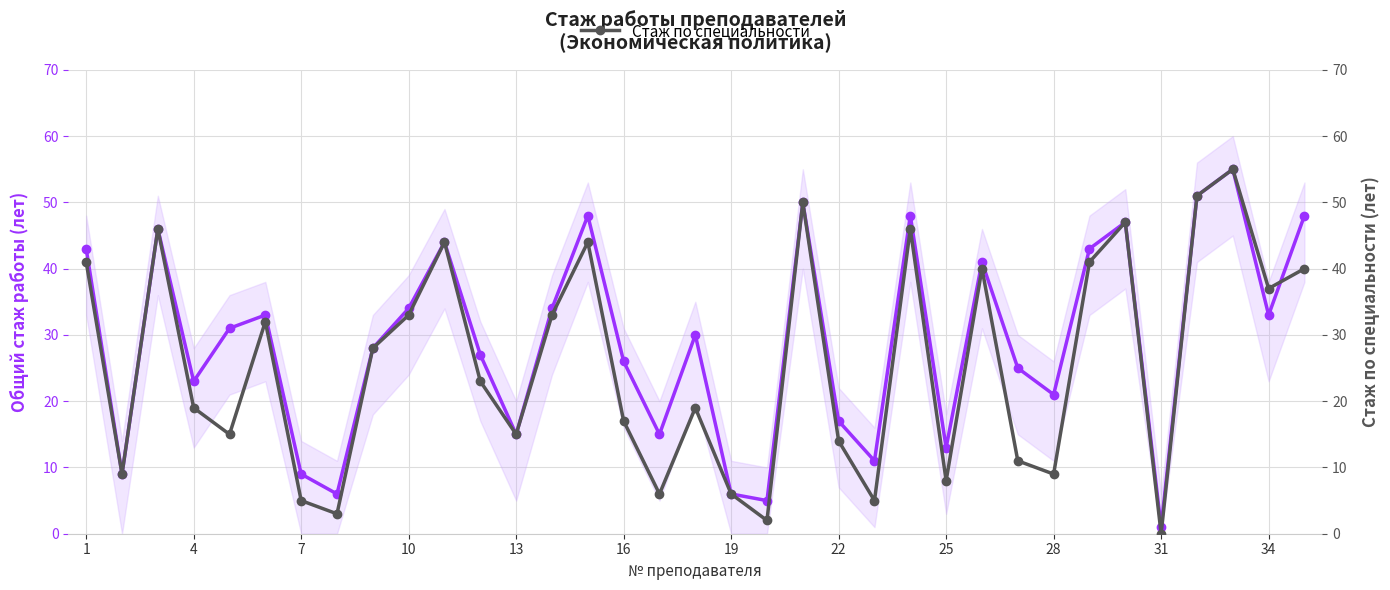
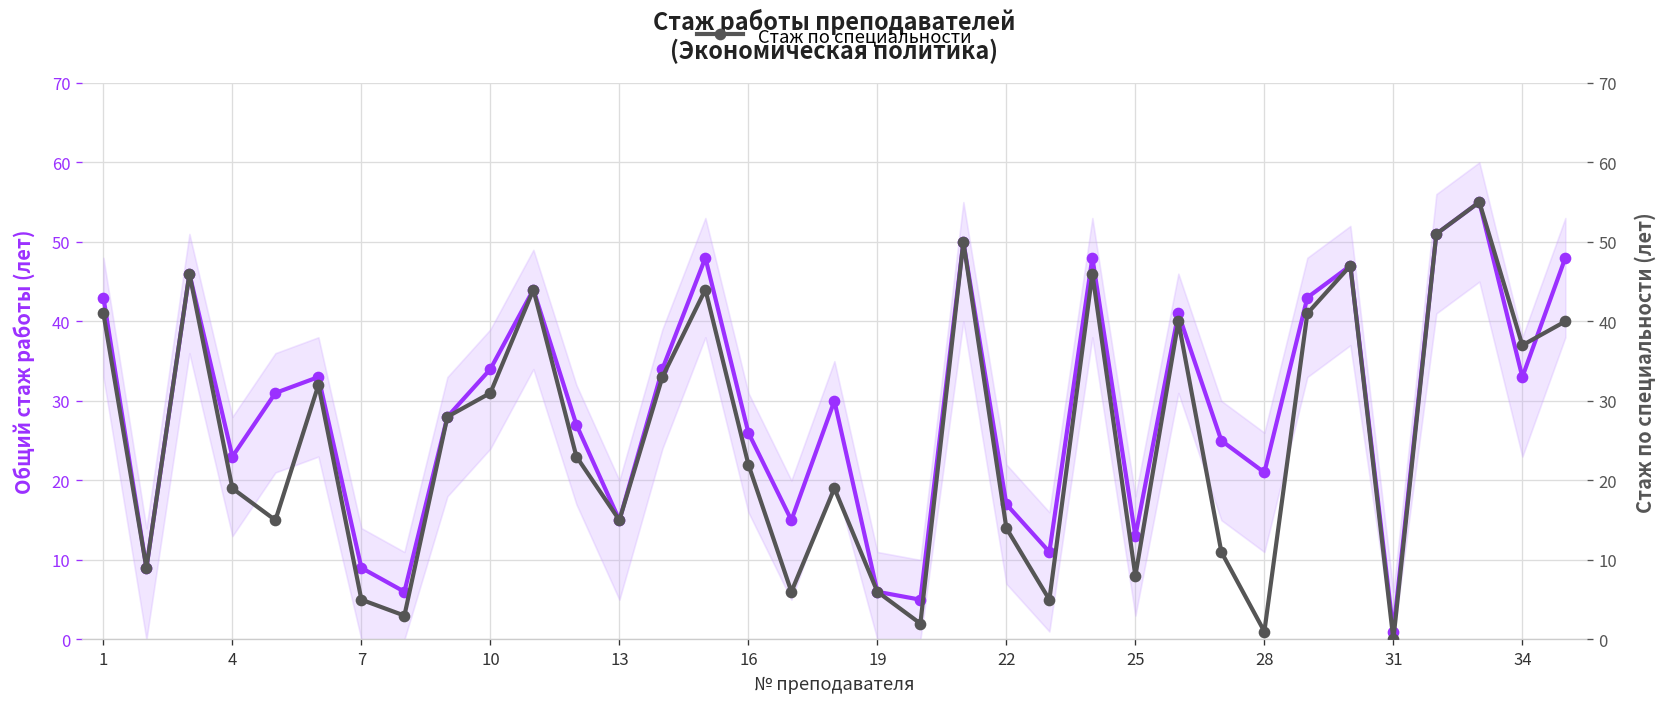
  {
    "Стаж по специальности": {
      "1": 41,
      "4": 19,
      "7": 5,
-     "10": 33,
+     "10": 31,
      "13": 15,
-     "16": 17,
+     "16": 22,
      "19": 6,
      "22": 14,
      "25": 8,
-     "28": 9,
+     "28": 1,
      "31": 0,
      "34": 37
    }
  }
